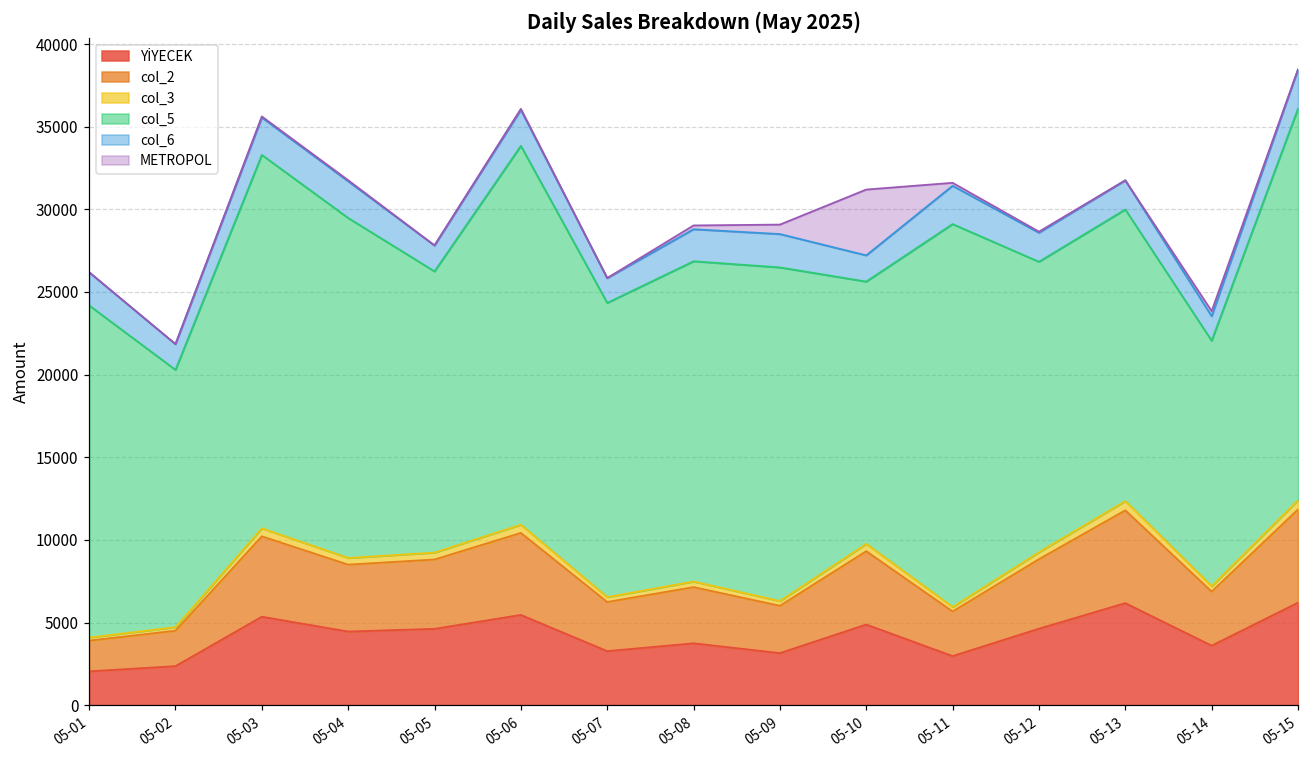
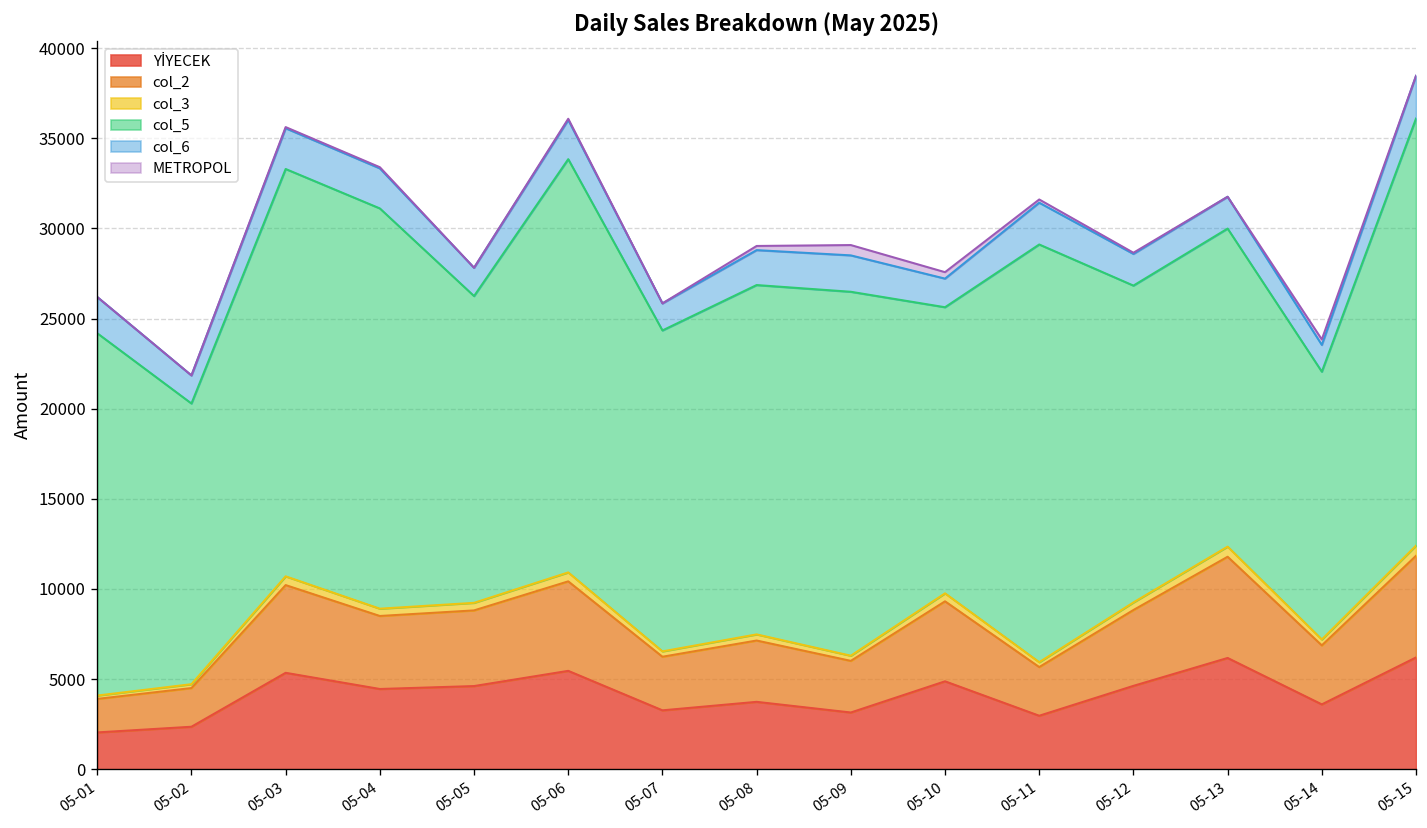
  {
    "col_3": {
      "05-01": 200,
      "05-02": 200,
      "05-03": 500,
      "05-04": 400,
      "05-05": 400,
      "05-06": 500,
      "05-07": 300,
      "05-08": 300,
      "05-09": 300,
      "05-10": 400,
      "05-11": 300,
      "05-12": 400,
      "05-13": 600,
      "05-14": 300,
      "05-15": 600
    },
    "col_5": {
      "05-01": 20100,
      "05-02": 15600,
      "05-03": 22600,
-     "05-04": 20600,
+     "05-04": 22200,
      "05-05": 17000,
      "05-06": 22900,
      "05-07": 17800,
      "05-08": 19400,
      "05-09": 20200,
      "05-10": 15900,
      "05-11": 23200,
      "05-12": 17600,
      "05-13": 17600,
      "05-14": 14900,
      "05-15": 23700
    },
    "col_6": {
      "05-08": 1900,
      "05-09": 2000,
      "05-10": 1600,
      "05-11": 2300,
      "05-14": 1500
    },
    "METROPOL": {
      "05-08": 200,
      "05-09": 600,
-     "05-10": 4000,
+     "05-10": 400,
      "05-11": 200,
      "05-14": 300
    }
  }
